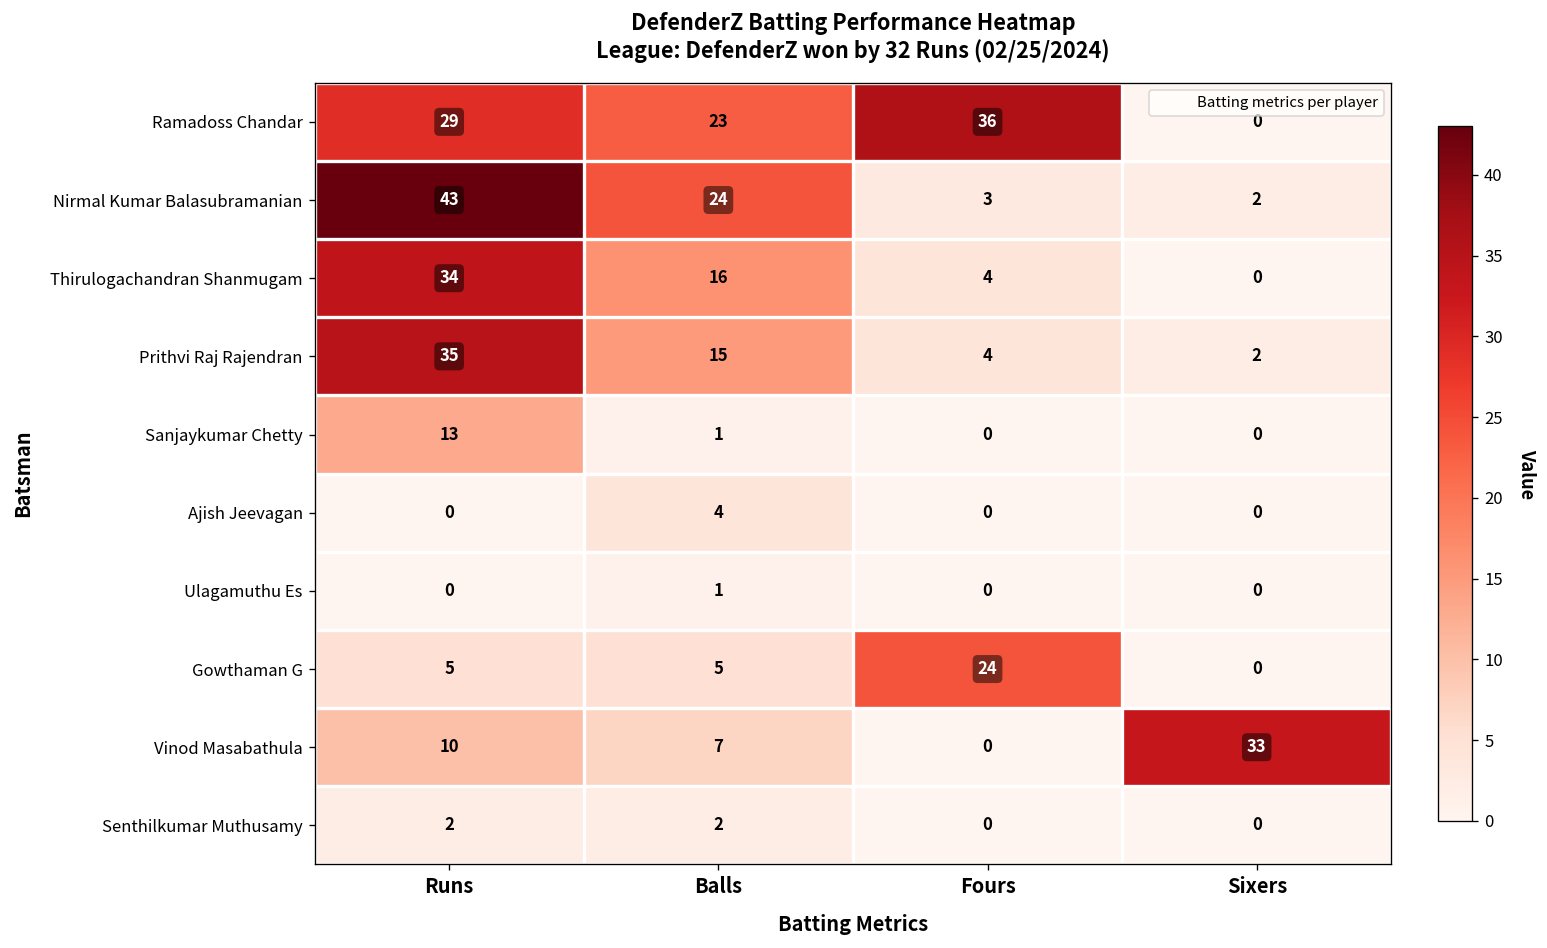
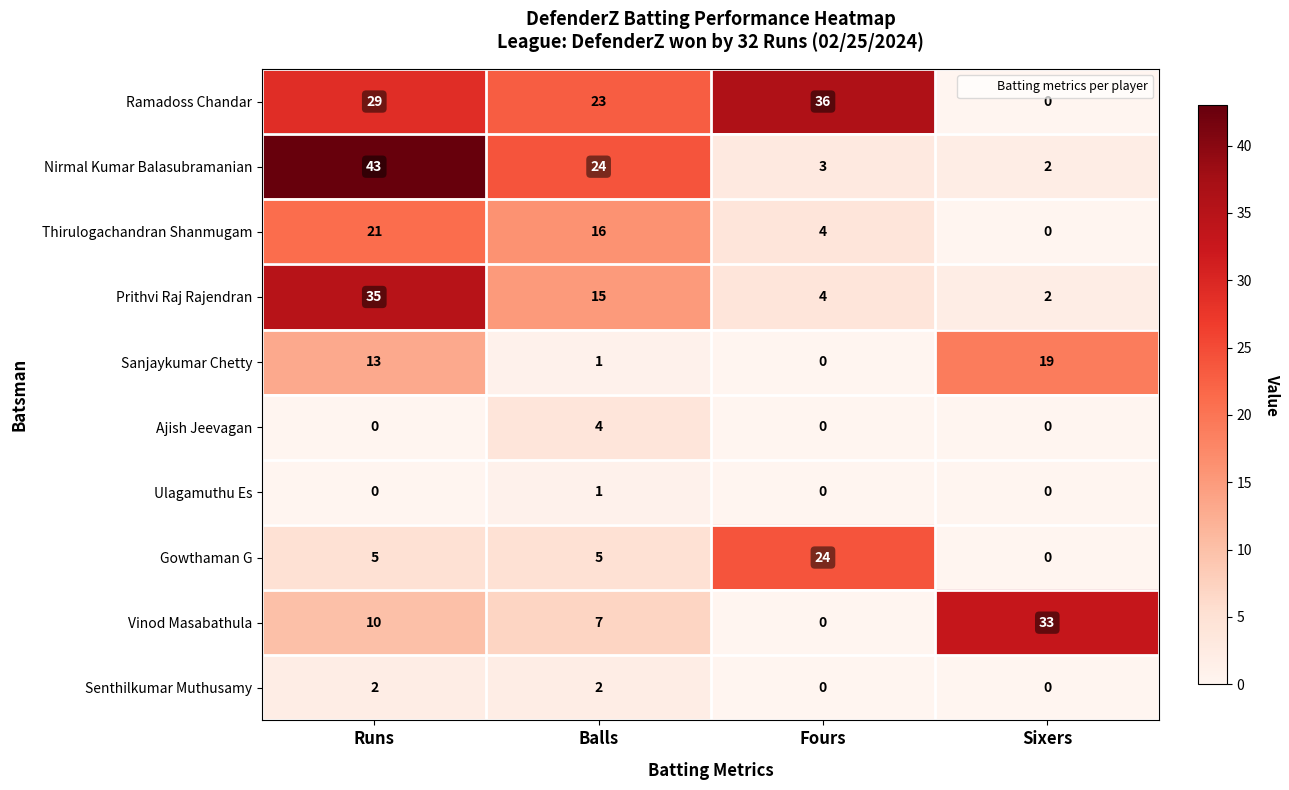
  {
    "Thirulogachandran Shanmugam": {
-     "Runs": 34
+     "Runs": 21
    },
    "Sanjaykumar Chetty": {
-     "Sixers": 0
+     "Sixers": 19
    }
  }
